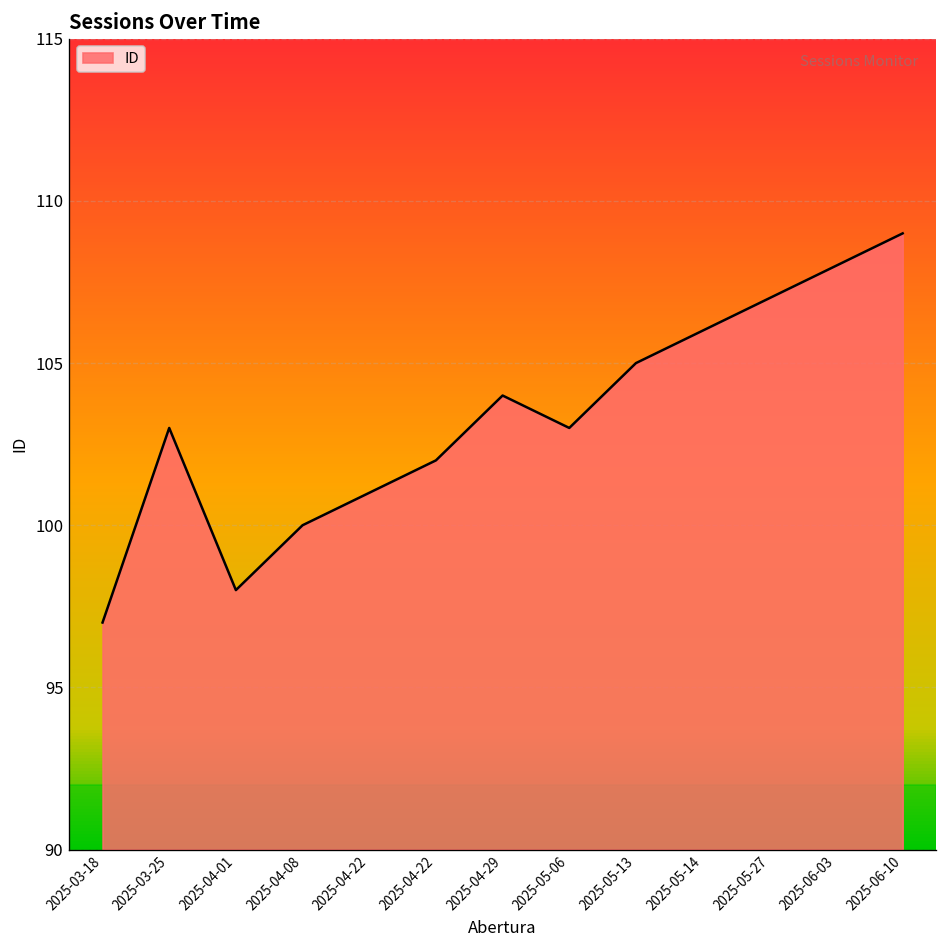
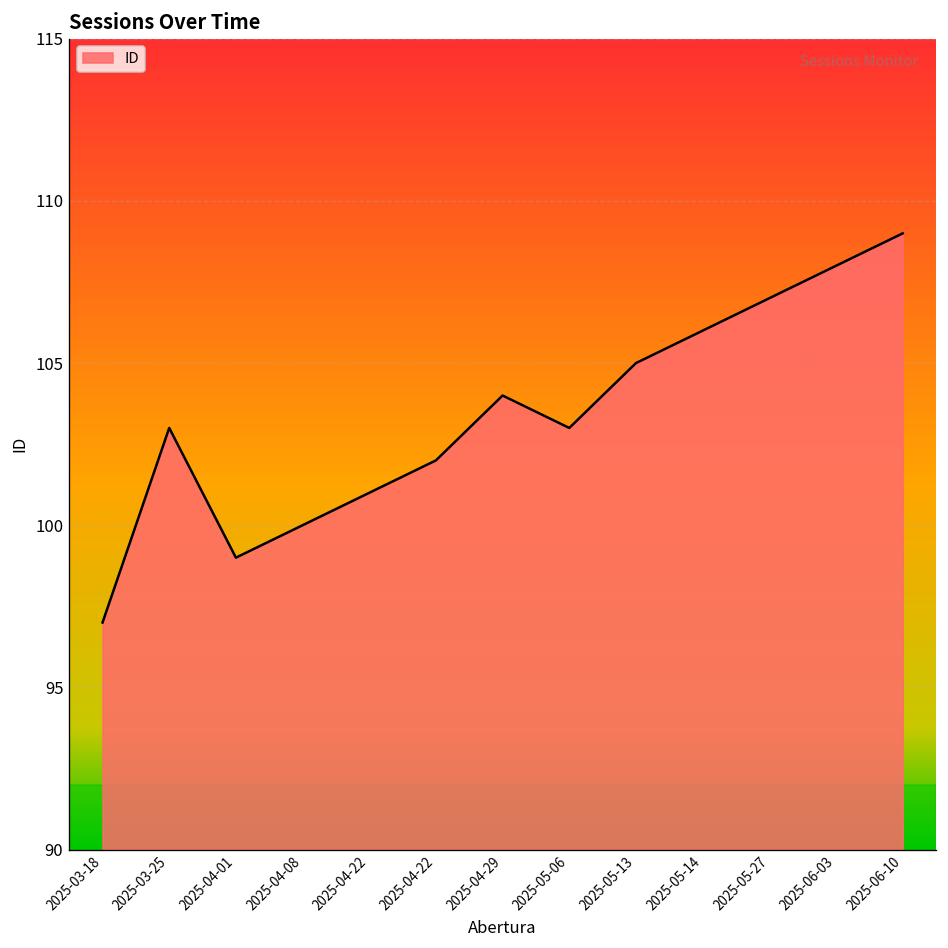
  {
    "2025-03-18": 97,
    "2025-03-25": 103,
-   "2025-04-01": 98,
+   "2025-04-01": 99,
    "2025-04-08": 100,
    "2025-04-29": 104,
    "2025-05-06": 103,
    "2025-05-13": 105,
    "2025-05-14": 106,
    "2025-05-27": 107,
    "2025-06-03": 108,
    "2025-06-10": 109
  }
